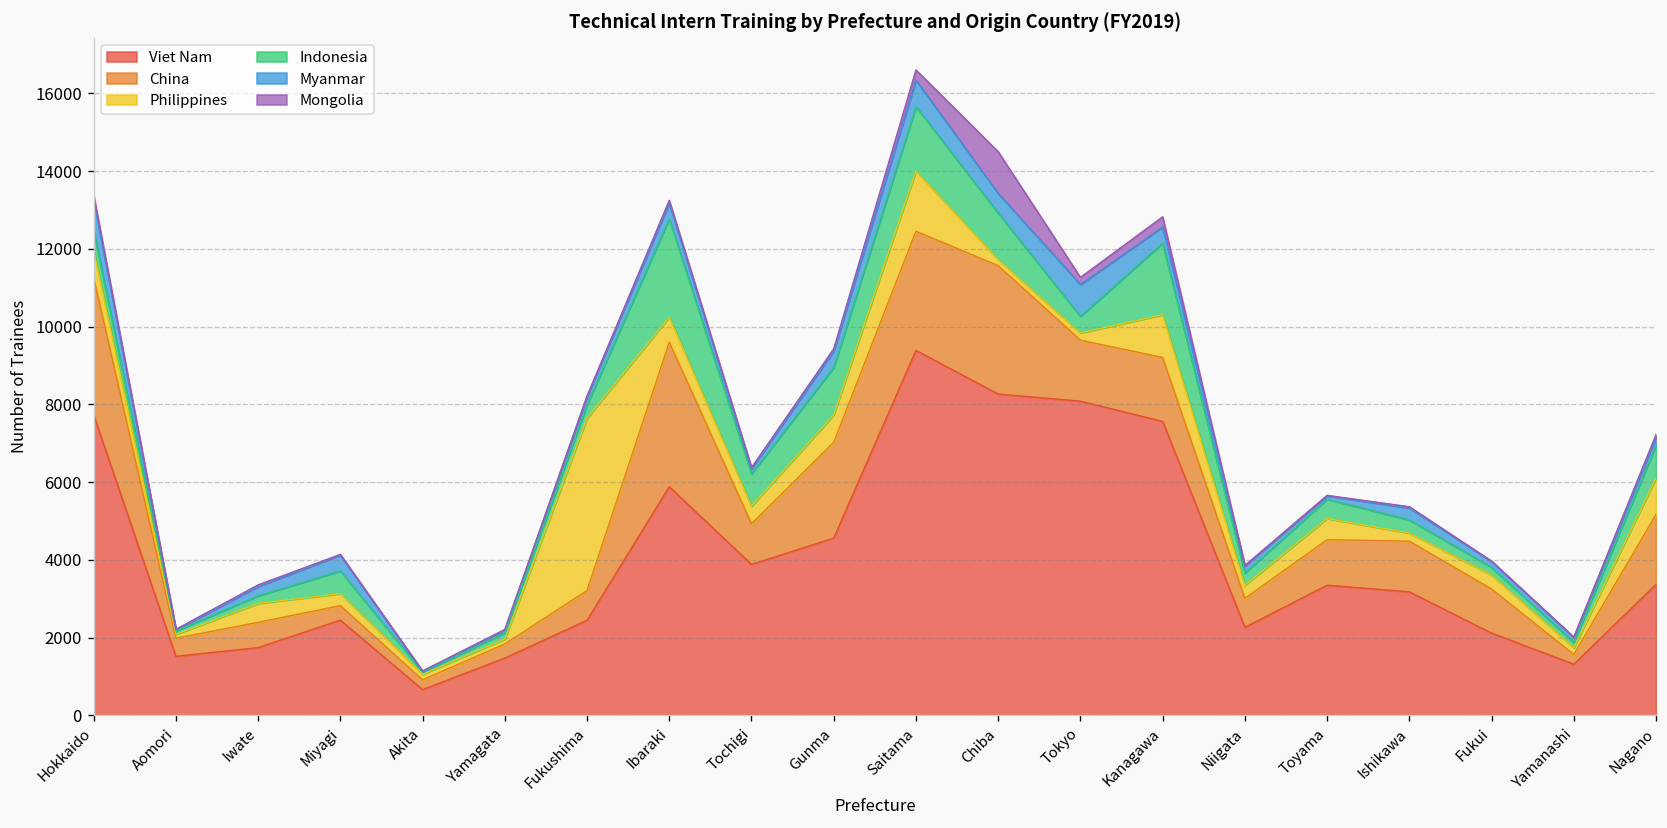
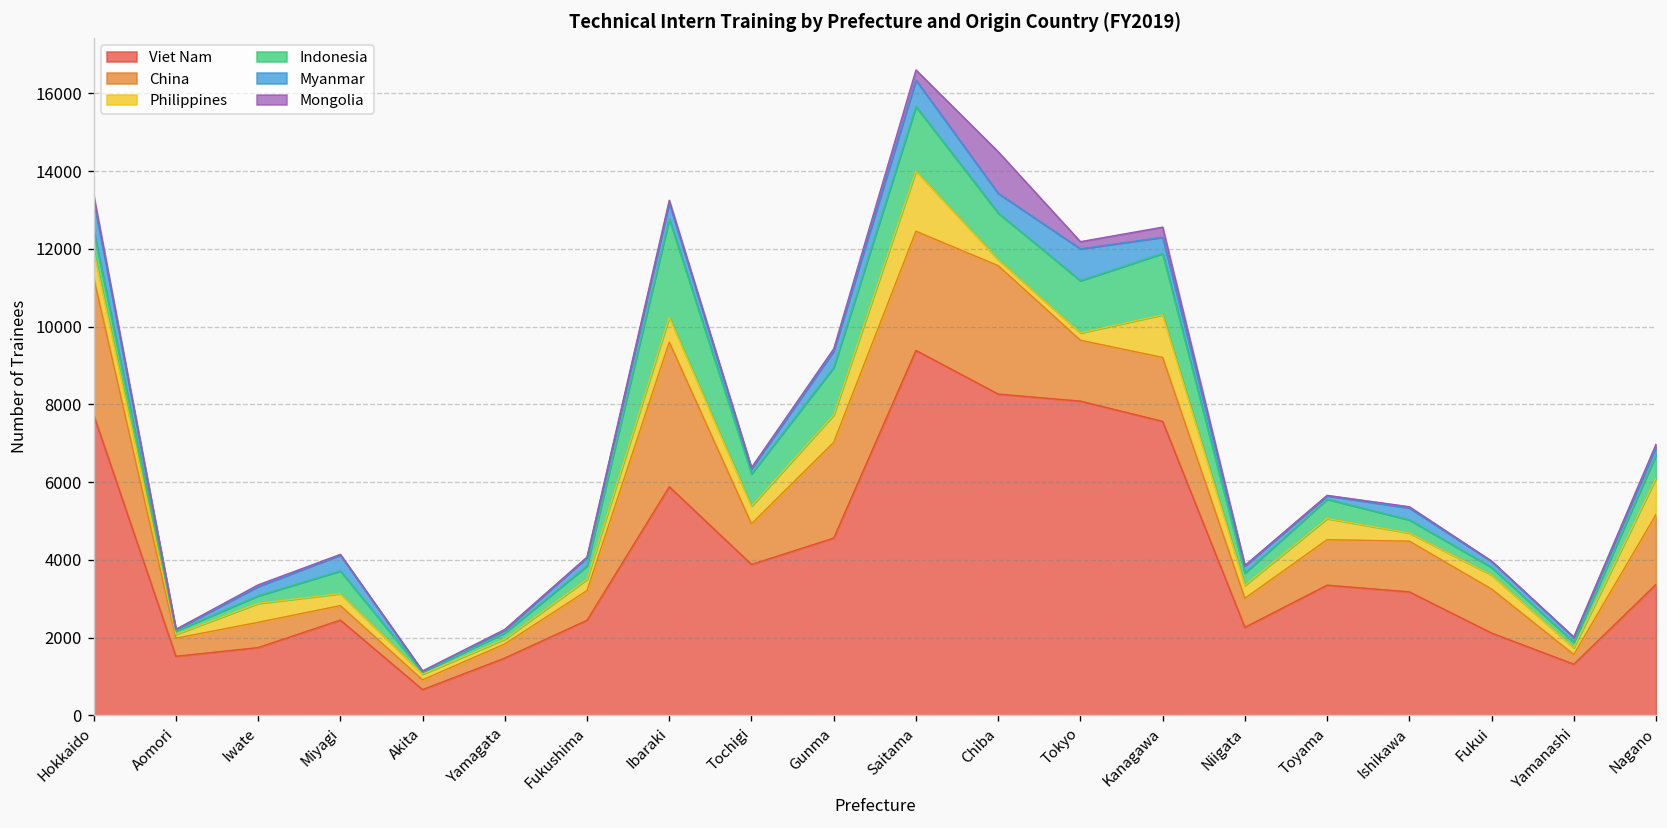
  {
    "Philippines": {
      "Hokkaido": 700,
      "Aomori": 100,
      "Iwate": 500,
      "Miyagi": 300,
      "Yamagata": 100,
-     "Fukushima": 4400,
+     "Fukushima": 300,
      "Ibaraki": 600,
      "Tochigi": 500,
      "Gunma": 700,
      "Saitama": 1600,
      "Chiba": 200,
      "Tokyo": 200,
      "Kanagawa": 1100,
      "Niigata": 300,
      "Toyama": 500,
      "Ishikawa": 200,
      "Fukui": 400,
      "Yamanashi": 200,
      "Nagano": 900
    },
    "Indonesia": {
      "Hokkaido": 500,
      "Iwate": 200,
      "Miyagi": 600,
      "Fukushima": 300,
      "Ibaraki": 2500,
      "Tochigi": 800,
      "Gunma": 1200,
      "Saitama": 1700,
      "Chiba": 1200,
-     "Tokyo": 400,
-     "Kanagawa": 1800,
+     "Tokyo": 1300,
+     "Kanagawa": 1600,
      "Niigata": 300,
      "Toyama": 500,
      "Ishikawa": 300,
      "Fukui": 200,
      "Yamanashi": 100,
-     "Nagano": 800
+     "Nagano": 600
    },
    "Myanmar": {
      "Hokkaido": 800,
      "Saitama": 700,
      "Chiba": 500,
      "Tokyo": 800,
      "Kanagawa": 400
    },
    "Mongolia": {
      "Hokkaido": 100,
      "Saitama": 300,
      "Chiba": 1100,
      "Tokyo": 200,
      "Kanagawa": 300
    }
  }
